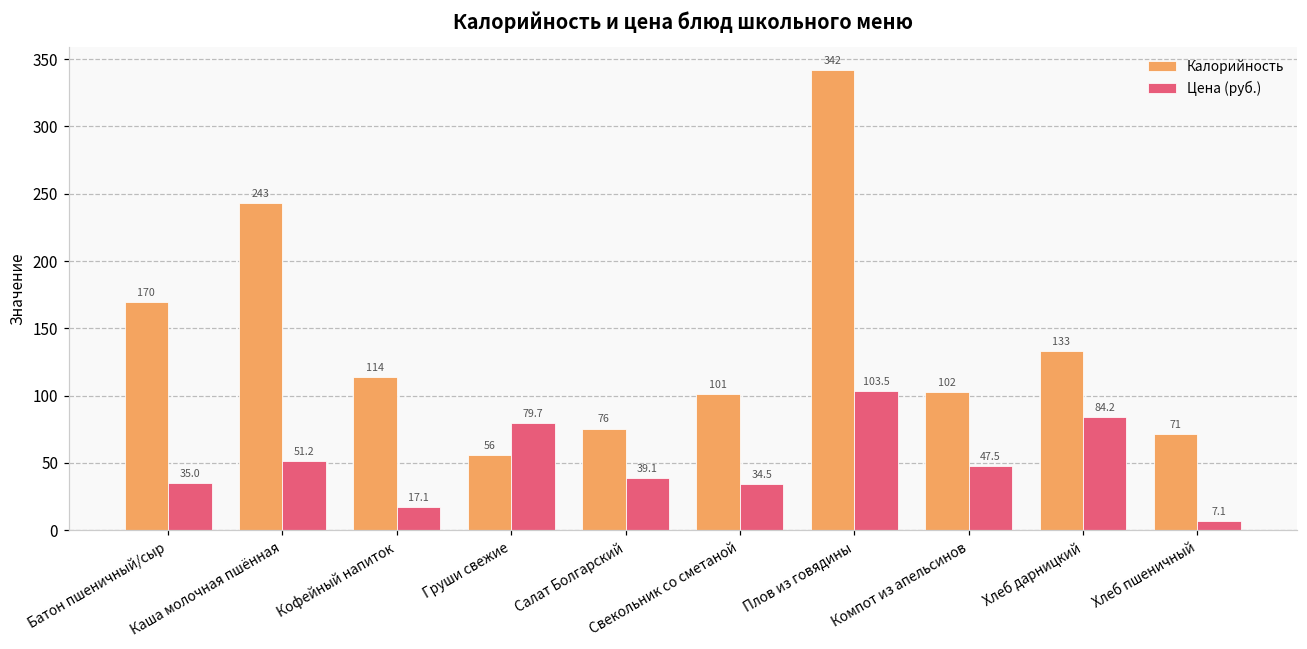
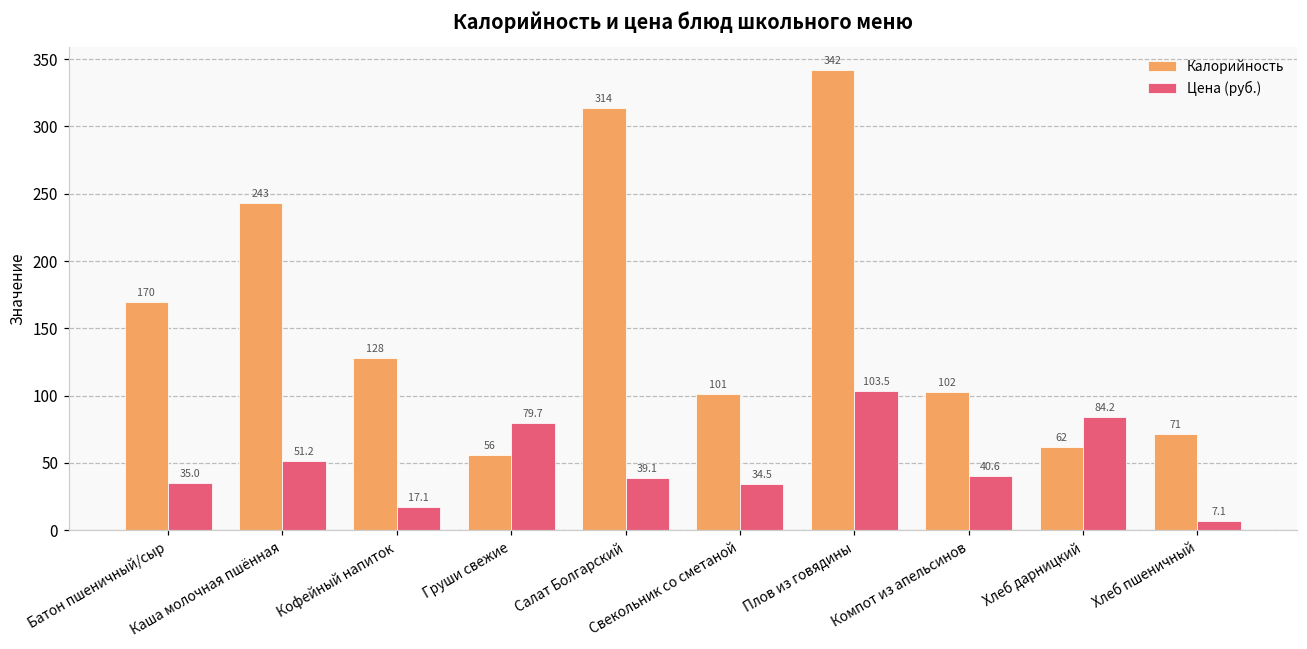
  {
    "Калорийность": {
      "Батон пшеничный/сыр": 170,
      "Каша молочная пшённая": 243,
-     "Кофейный напиток": 114,
+     "Кофейный напиток": 128,
      "Груши свежие": 56,
-     "Салат Болгарский": 76,
+     "Салат Болгарский": 314,
      "Свекольник со сметаной": 101,
      "Плов из говядины": 342,
      "Компот из апельсинов": 102,
-     "Хлеб дарницкий": 133,
+     "Хлеб дарницкий": 62,
      "Хлеб пшеничный": 71
    },
    "Цена (руб.)": {
      "Батон пшеничный/сыр": 35.0,
      "Каша молочная пшённая": 51.2,
      "Кофейный напиток": 17.1,
      "Груши свежие": 79.7,
      "Салат Болгарский": 39.1,
      "Свекольник со сметаной": 34.5,
      "Плов из говядины": 103.5,
-     "Компот из апельсинов": 47.5,
+     "Компот из апельсинов": 40.6,
      "Хлеб дарницкий": 84.2,
      "Хлеб пшеничный": 7.1
    }
  }
